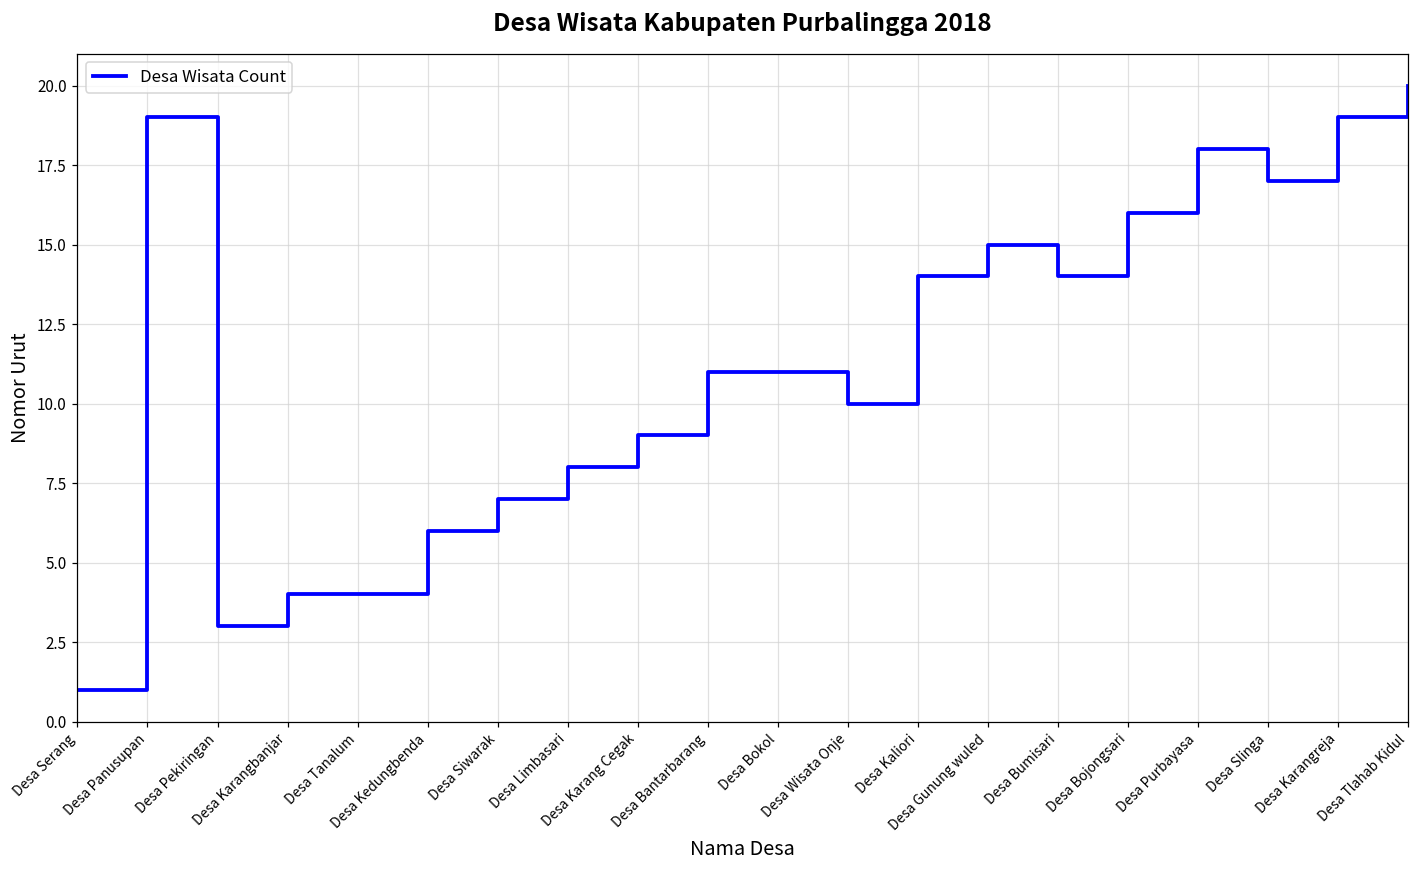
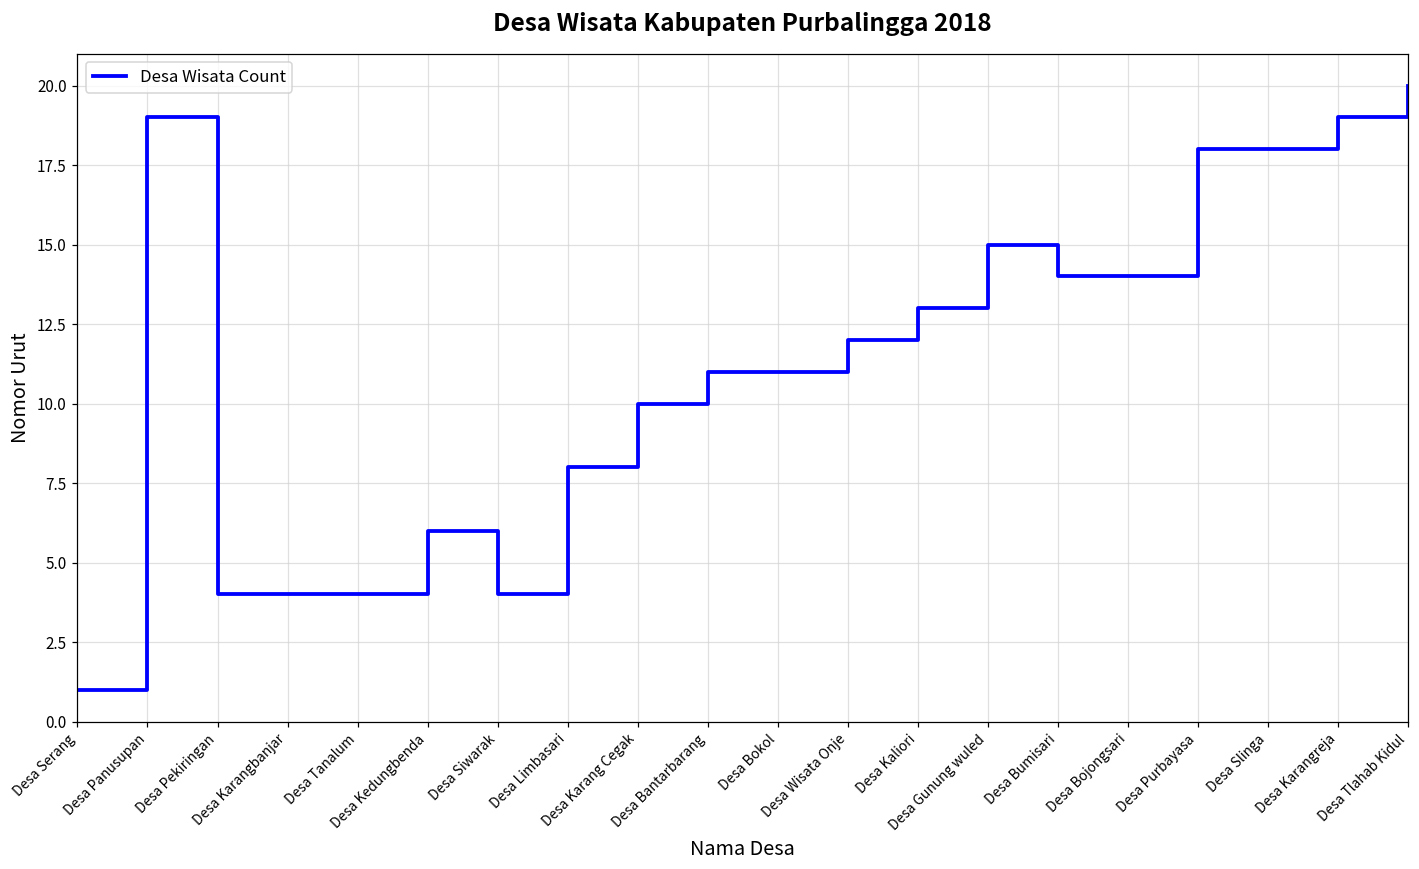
  {
    "Desa Serang": 1,
    "Desa Panusupan": 19,
-   "Desa Pekiringan": 3,
+   "Desa Pekiringan": 4,
    "Desa Karangbanjar": 4,
    "Desa Tanalum": 4,
    "Desa Kedungbenda": 6,
-   "Desa Siwarak": 7,
+   "Desa Siwarak": 4,
    "Desa Limbasari": 8,
-   "Desa Karang Cegak": 9,
+   "Desa Karang Cegak": 10,
    "Desa Bantarbarang": 11,
    "Desa Bokol": 11,
-   "Desa Wisata Onje": 10,
-   "Desa Kaliori": 14,
+   "Desa Wisata Onje": 12,
+   "Desa Kaliori": 13,
    "Desa Gunung wuled": 15,
    "Desa Bumisari": 14,
-   "Desa Bojongsari": 16,
+   "Desa Bojongsari": 14,
    "Desa Purbayasa": 18,
-   "Desa Slinga": 17,
+   "Desa Slinga": 18,
    "Desa Karangreja": 19,
    "Desa Tlahab Kidul": 20
  }
